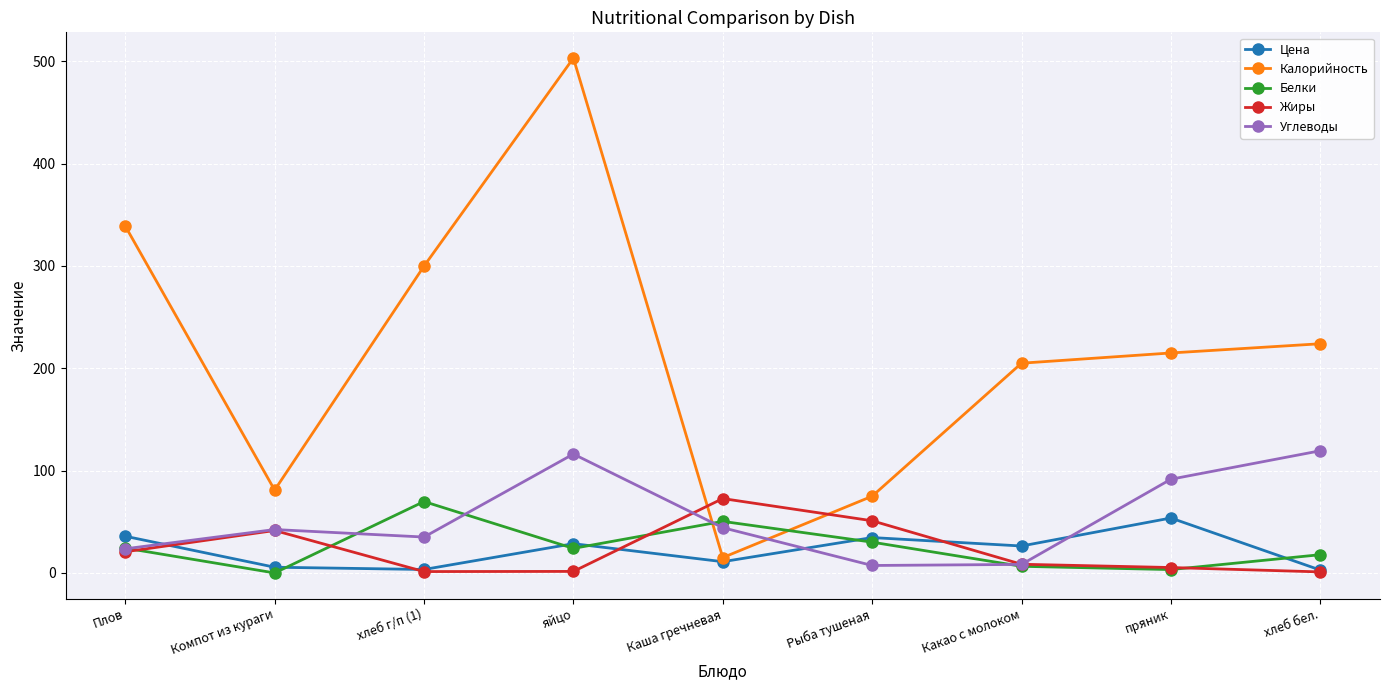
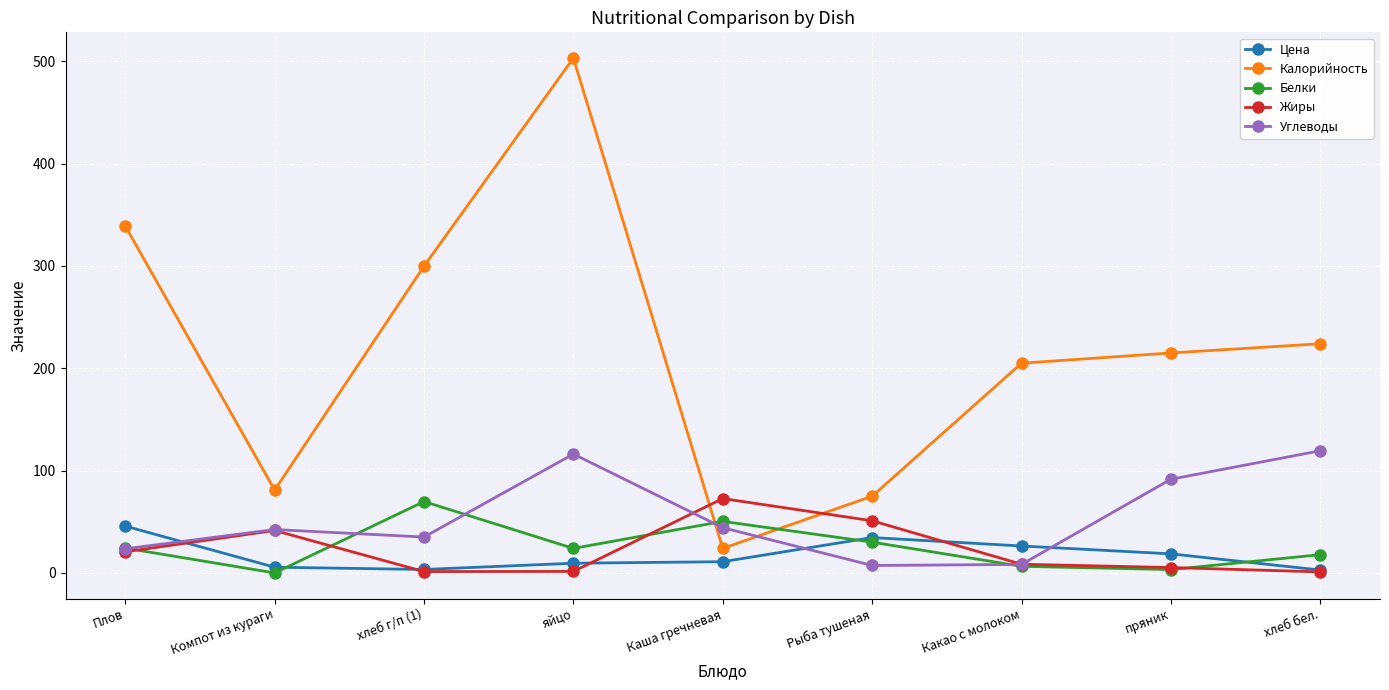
  {
    "Цена": {
-     "Плов": 36,
+     "Плов": 46,
      "Компот из кураги": 6,
-     "яйцо": 29,
+     "яйцо": 10,
      "Каша гречневая": 11,
      "Рыба тушеная": 35,
      "Какао с молоком": 26,
-     "пряник": 54
+     "пряник": 19
    },
    "Калорийность": {
      "Плов": 339,
      "Компот из кураги": 81,
      "хлеб г/п (1)": 300,
      "яйцо": 503,
-     "Каша гречневая": 15,
+     "Каша гречневая": 24,
      "Рыба тушеная": 75,
      "Какао с молоком": 205,
      "пряник": 215,
      "хлеб бел.": 224
    },
    "Белки": {
      "Компот из кураги": 0,
      "хлеб г/п (1)": 70,
      "яйцо": 24,
      "Каша гречневая": 50,
      "Рыба тушеная": 30,
      "хлеб бел.": 18
    },
    "Жиры": {
      "Плов": 21,
      "яйцо": 2,
      "Каша гречневая": 73,
      "Рыба тушеная": 51
    },
    "Углеводы": {
      "хлеб г/п (1)": 35,
      "яйцо": 116,
      "Каша гречневая": 44,
      "Рыба тушеная": 7,
      "пряник": 92,
      "хлеб бел.": 119
    }
  }
